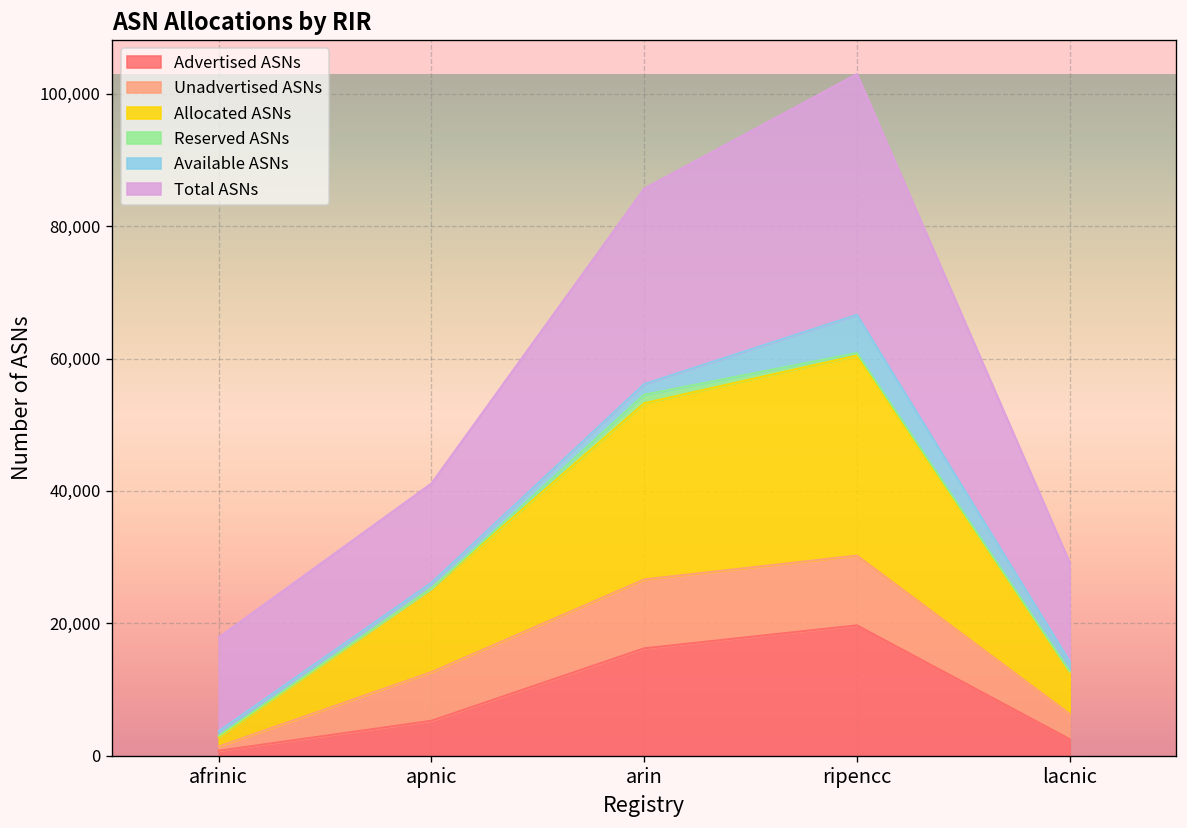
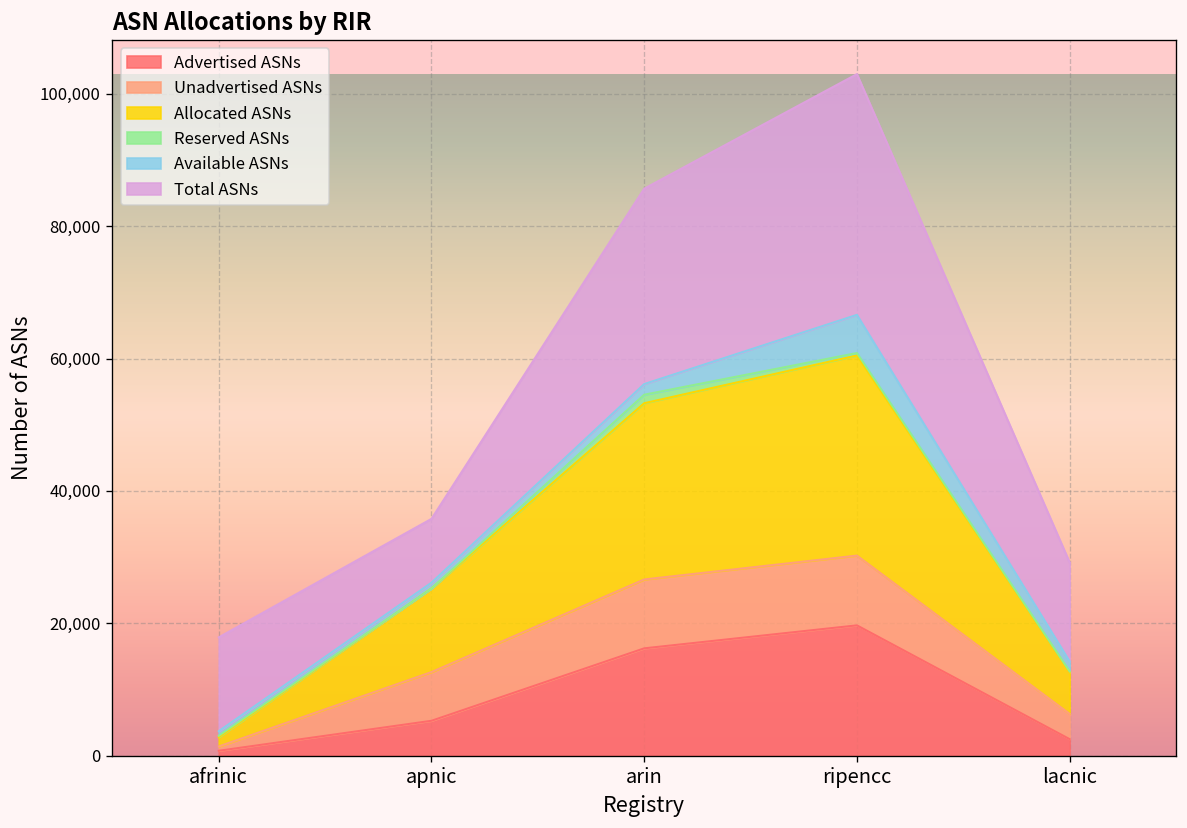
  {
    "Allocated ASNs": {
      "arin": "27,000"
    },
    "Reserved ASNs": {
      "arin": "1,000"
    },
    "Available ASNs": {
      "afrinic": "1,000",
      "apnic": "1,000",
      "arin": "2,000",
      "ripencc": "6,000",
      "lacnic": "2,000"
    },
    "Total ASNs": {
      "afrinic": "14,000",
-     "apnic": "15,000",
+     "apnic": "10,000",
      "arin": "30,000",
      "ripencc": "36,000",
      "lacnic": "15,000"
    }
  }
